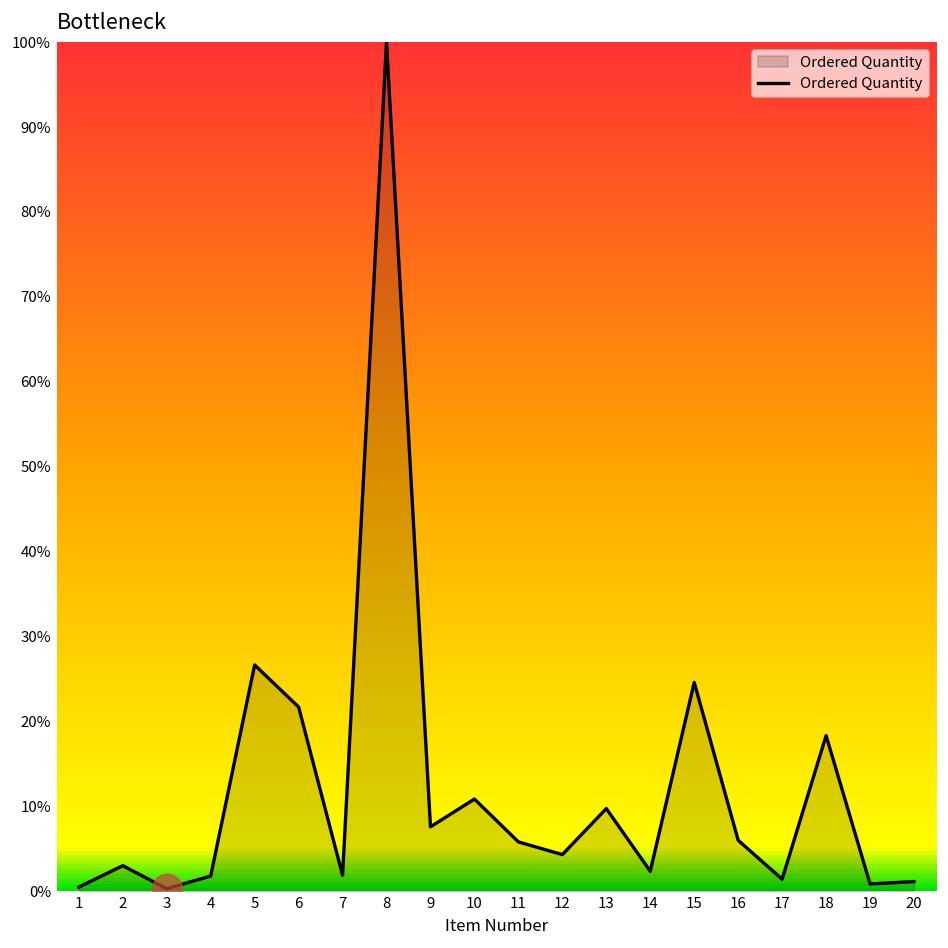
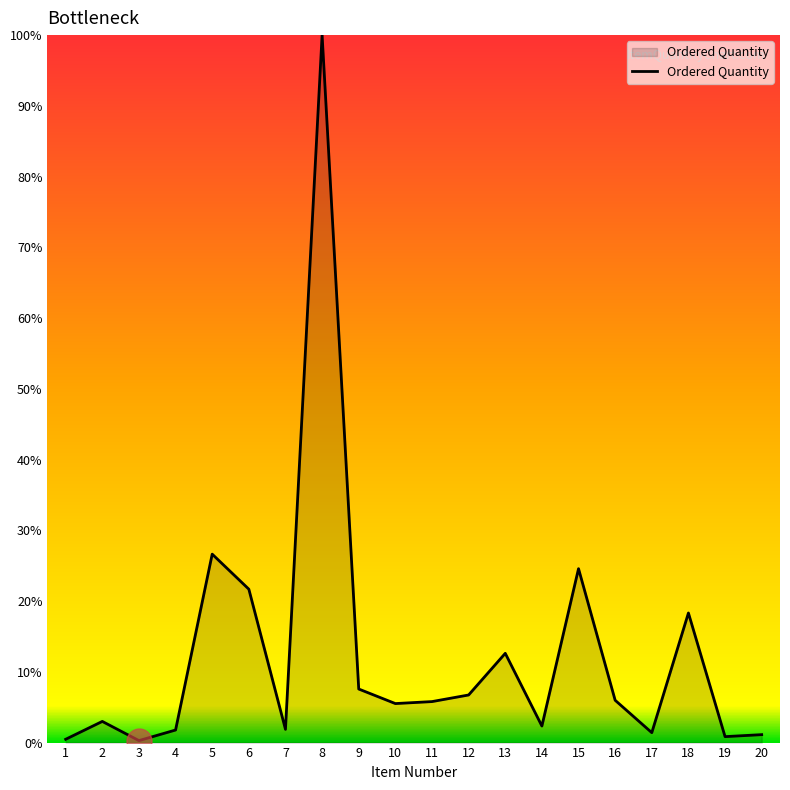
  {
    "Ordered Quantity": {
      "1": "0%",
      "2": "3%",
      "4": "2%",
      "5": "27%",
      "6": "22%",
      "7": "2%",
      "8": "100%",
      "9": "8%",
-     "10": "11%",
+     "10": "6%",
      "11": "6%",
-     "12": "4%",
-     "13": "10%",
+     "12": "7%",
+     "13": "13%",
      "14": "2%",
      "15": "25%",
      "16": "6%",
      "17": "1%",
      "18": "18%",
      "19": "1%",
      "20": "1%"
    }
  }
